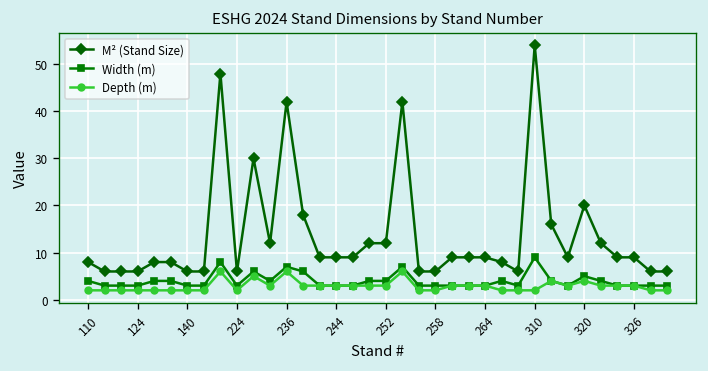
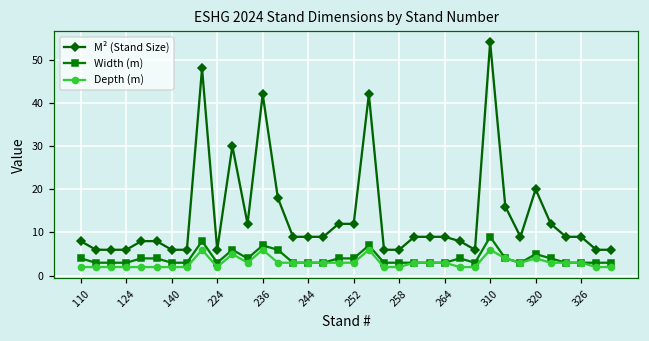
  {
    "Depth (m)": {
      "110": 2,
      "124": 2,
      "140": 2,
      "224": 2,
      "236": 6,
      "252": 3,
      "258": 2,
-     "310": 2,
+     "310": 6,
      "320": 4
    }
  }
